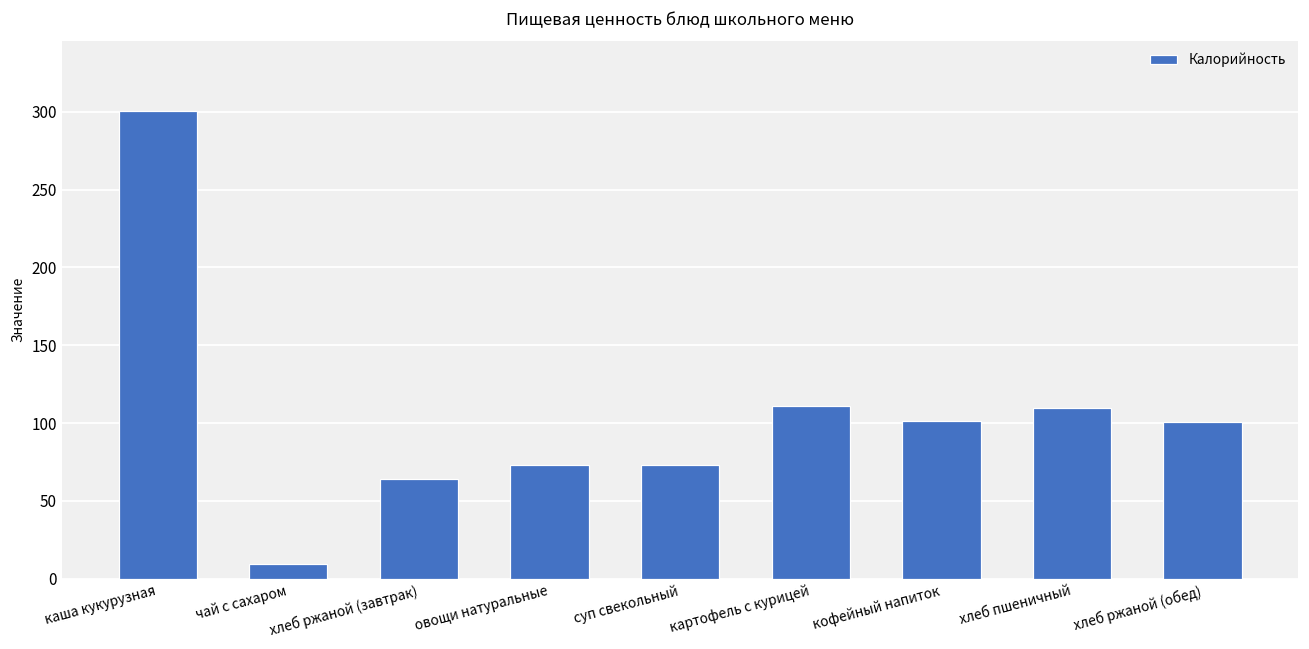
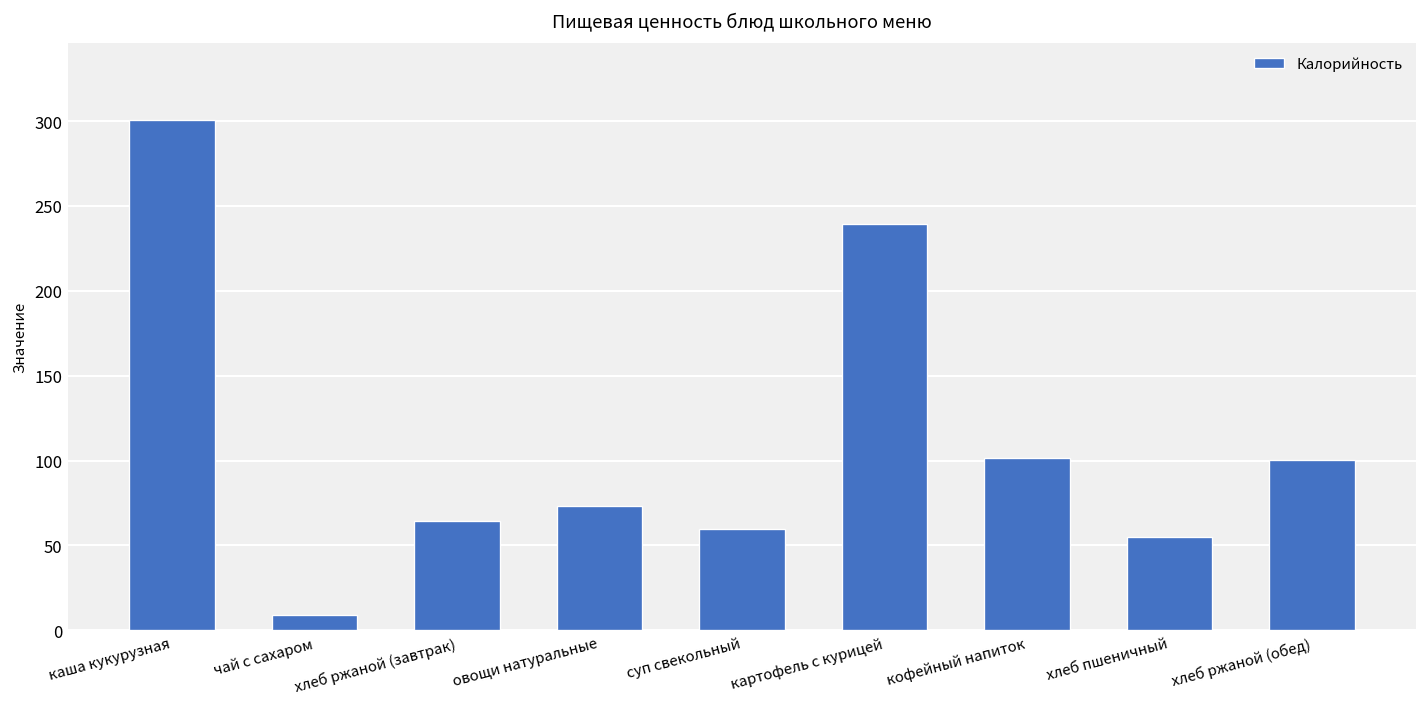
  {
    "каша кукурузная": 301,
    "чай с сахаром": 9,
    "хлеб ржаной (завтрак)": 64,
    "овощи натуральные": 73,
-   "суп свекольный": 73,
-   "картофель с курицей": 111,
+   "суп свекольный": 60,
+   "картофель с курицей": 239,
    "кофейный напиток": 102,
-   "хлеб пшеничный": 110,
+   "хлеб пшеничный": 55,
    "хлеб ржаной (обед)": 101
  }
